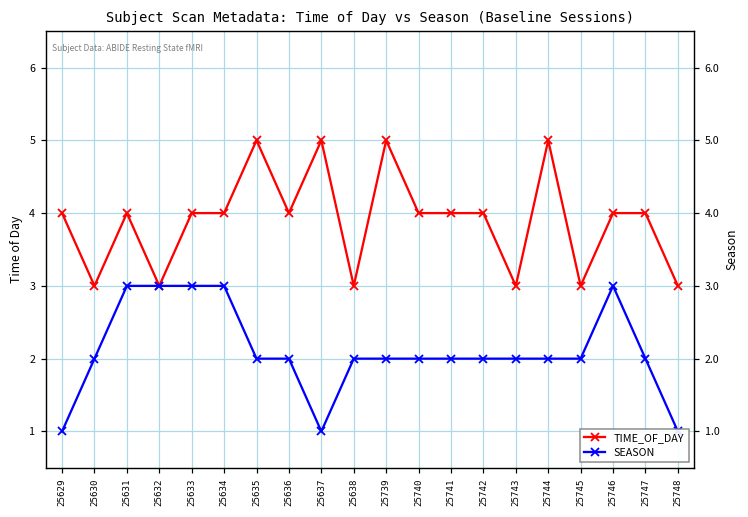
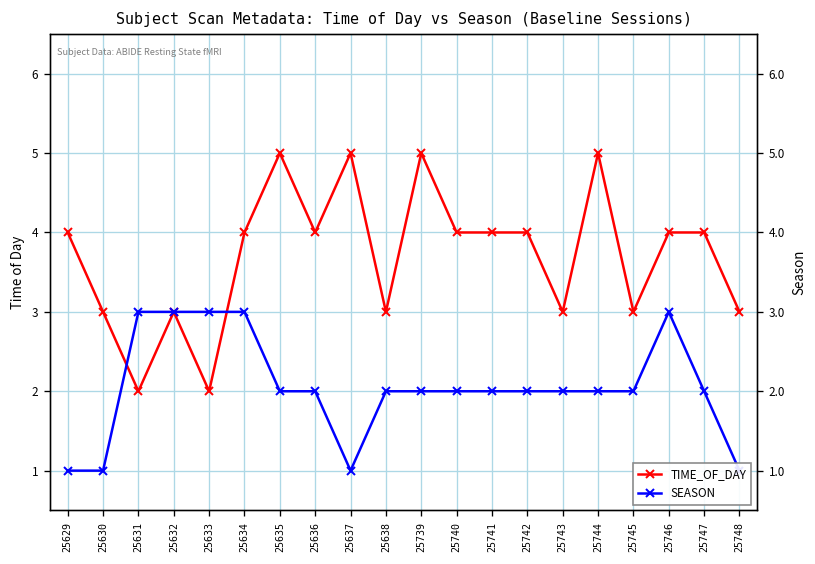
  {
    "TIME_OF_DAY": {
      "25629": 4,
      "25630": 3,
-     "25631": 4,
-     "25633": 4,
+     "25631": 2,
+     "25633": 2,
      "25634": 4,
      "25635": 5,
      "25636": 4,
      "25637": 5,
      "25638": 3,
      "25739": 5,
      "25740": 4,
      "25741": 4,
      "25742": 4,
      "25743": 3,
      "25744": 5,
      "25745": 3,
      "25746": 4,
      "25747": 4,
      "25748": 3
    },
    "SEASON": {
      "25629": 1,
-     "25630": 2,
+     "25630": 1,
      "25631": 3,
      "25633": 3,
      "25634": 3,
      "25635": 2,
      "25636": 2,
      "25637": 1,
      "25638": 2,
      "25739": 2,
      "25740": 2,
      "25741": 2,
      "25742": 2,
      "25743": 2,
      "25744": 2,
      "25745": 2,
      "25746": 3,
      "25747": 2
    }
  }
